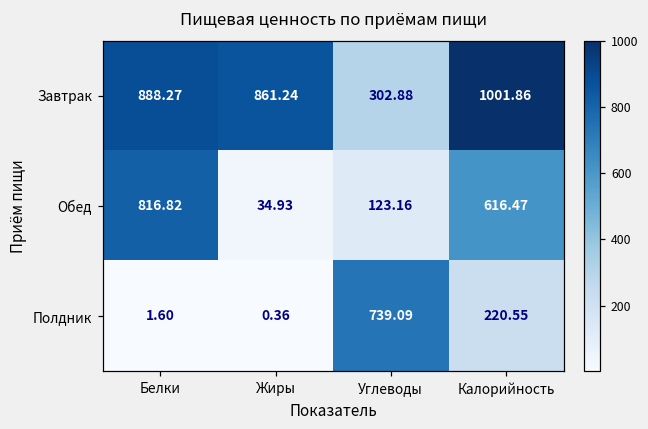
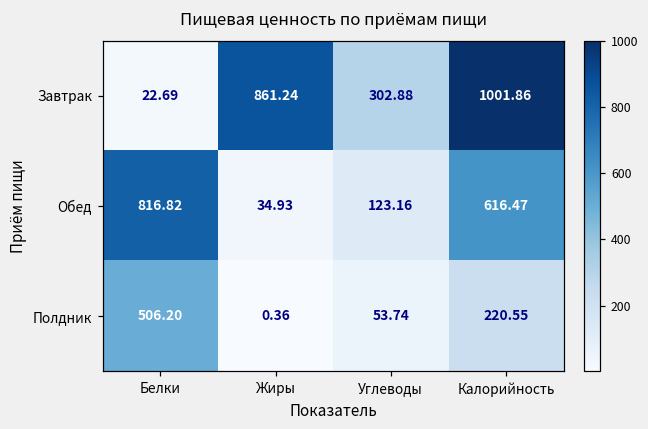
  {
    "Завтрак": {
-     "Белки": 888.27,
+     "Белки": 22.69,
      "Жиры": 861.24,
      "Углеводы": 302.88,
      "Калорийность": 1001.86
    },
    "Обед": {
      "Белки": 816.82,
      "Жиры": 34.93,
      "Углеводы": 123.16,
      "Калорийность": 616.47
    },
    "Полдник": {
-     "Белки": 1.60,
+     "Белки": 506.20,
      "Жиры": 0.36,
-     "Углеводы": 739.09,
+     "Углеводы": 53.74,
      "Калорийность": 220.55
    }
  }
